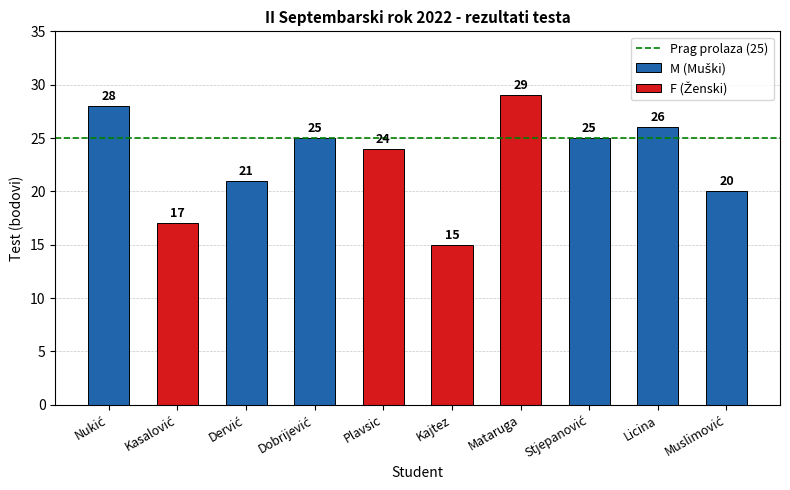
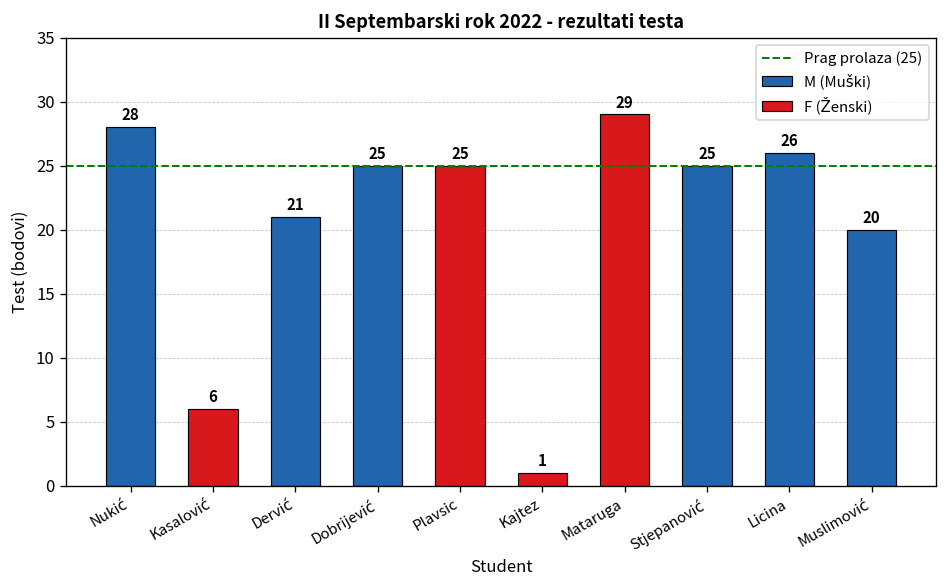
  {
    "M (Muški)": {
      "Nukić": 28,
      "Dervić": 21,
      "Dobrijević": 25,
      "Stjepanović": 25,
      "Licina": 26,
      "Muslimović": 20
    },
    "F (Ženski)": {
-     "Kasalović": 17,
-     "Plavsic": 24,
-     "Kajtez": 15,
+     "Kasalović": 6,
+     "Plavsic": 25,
+     "Kajtez": 1,
      "Mataruga": 29
    }
  }
